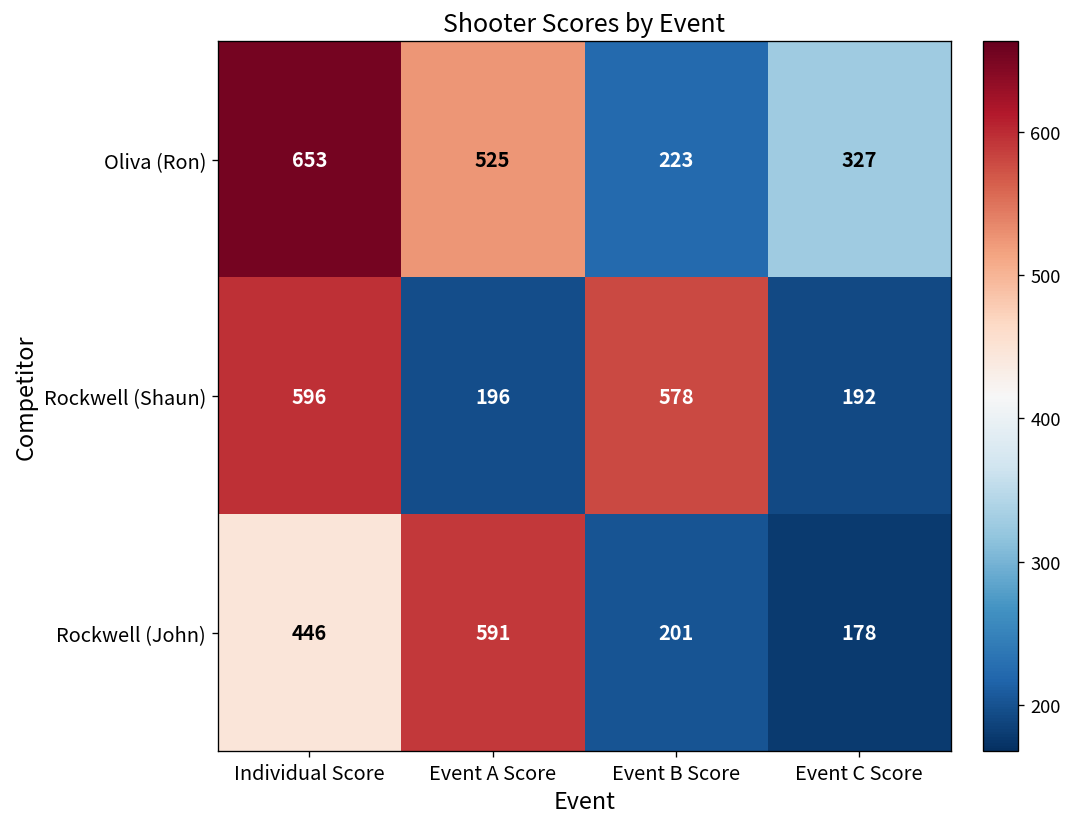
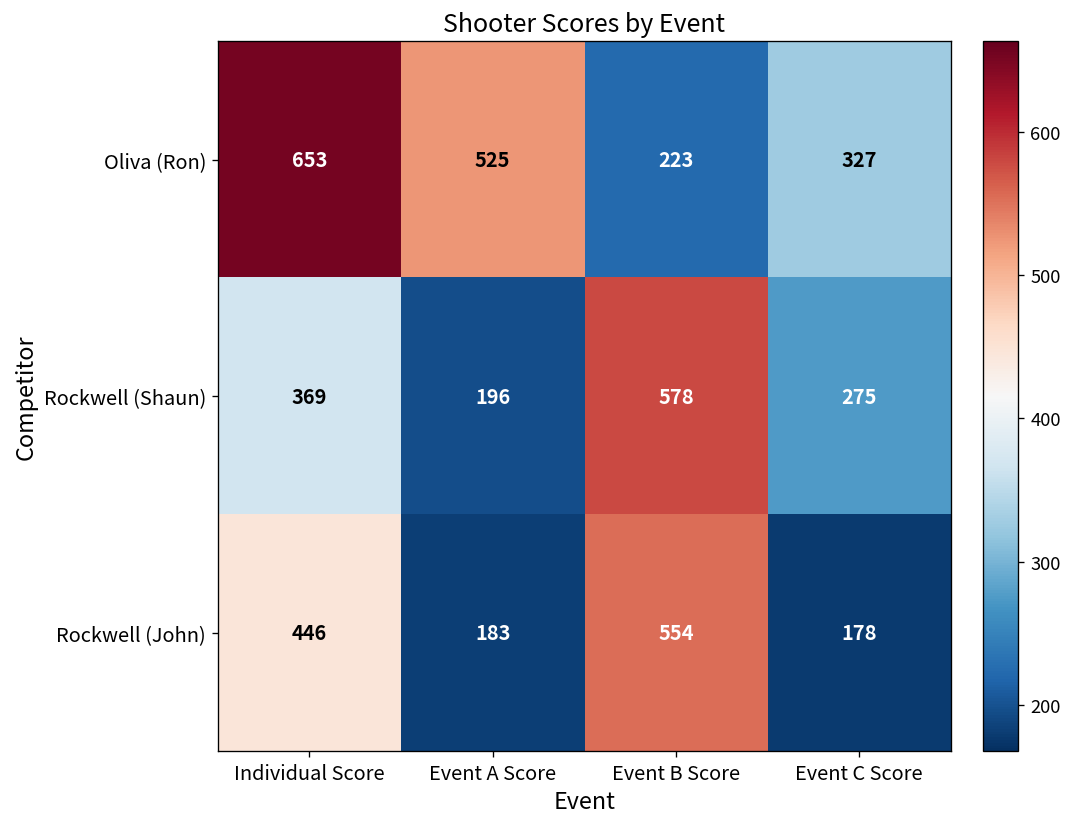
  {
    "Oliva (Ron)": {
      "Individual Score": 653,
      "Event A Score": 525,
      "Event B Score": 223,
      "Event C Score": 327
    },
    "Rockwell (Shaun)": {
-     "Individual Score": 596,
+     "Individual Score": 369,
      "Event A Score": 196,
      "Event B Score": 578,
-     "Event C Score": 192
+     "Event C Score": 275
    },
    "Rockwell (John)": {
      "Individual Score": 446,
-     "Event A Score": 591,
-     "Event B Score": 201,
+     "Event A Score": 183,
+     "Event B Score": 554,
      "Event C Score": 178
    }
  }
